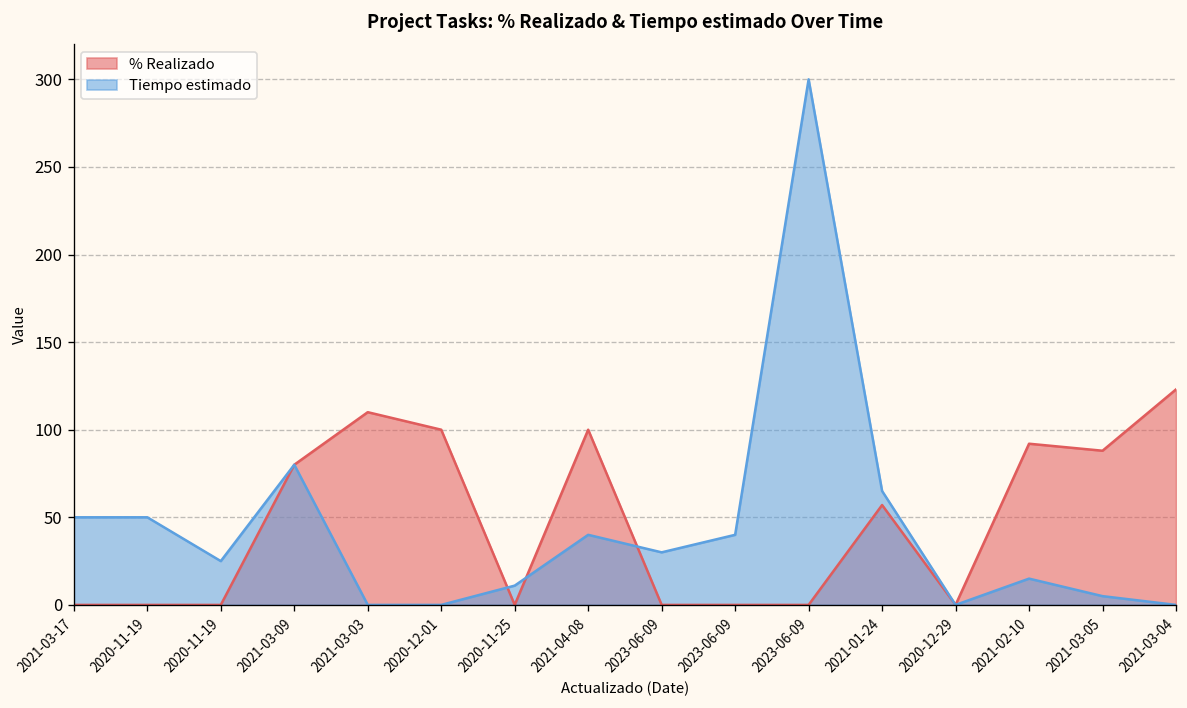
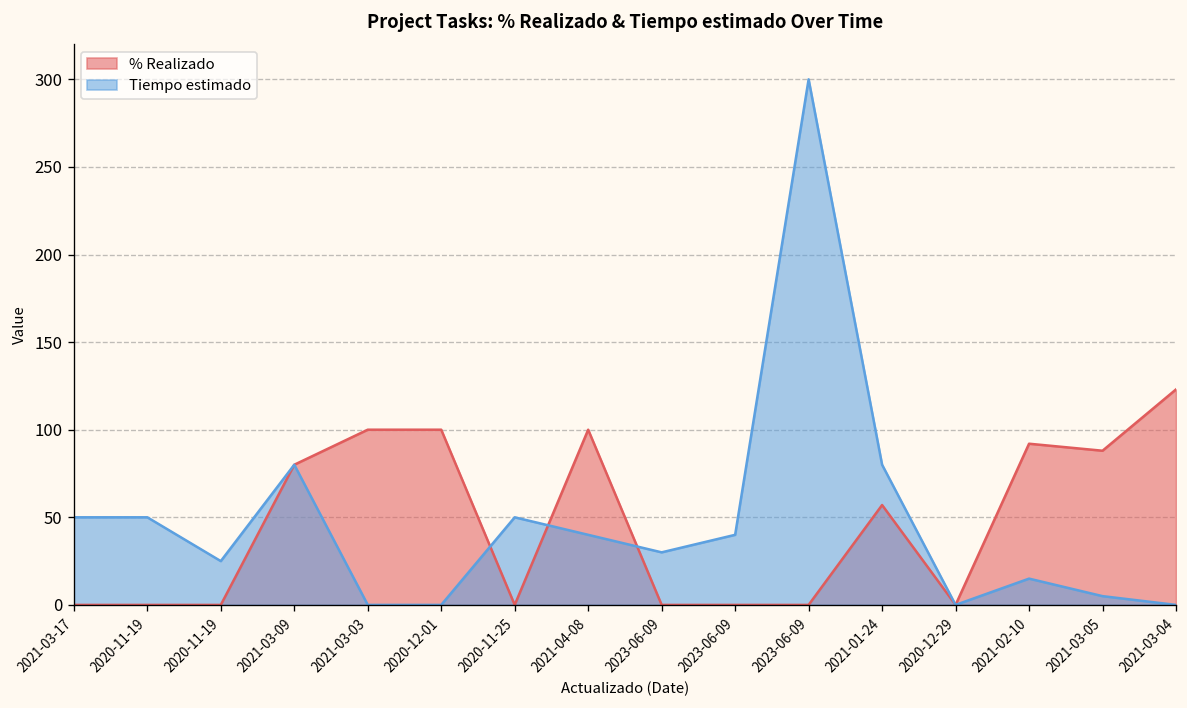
  {
    "% Realizado": {
      "2021-03-17": 0,
-     "2021-03-03": 110,
+     "2021-03-03": 100,
      "2020-12-01": 100,
      "2020-11-25": 0,
      "2021-04-08": 100,
      "2021-01-24": 57,
      "2021-02-10": 92,
      "2021-03-05": 88,
      "2021-03-04": 123
    },
    "Tiempo estimado": {
      "2021-03-17": 50,
      "2021-03-03": 0,
      "2020-12-01": 0,
-     "2020-11-25": 11,
+     "2020-11-25": 50,
      "2021-04-08": 40,
-     "2021-01-24": 65,
+     "2021-01-24": 80,
      "2021-02-10": 15,
      "2021-03-05": 5,
      "2021-03-04": 0
    }
  }
